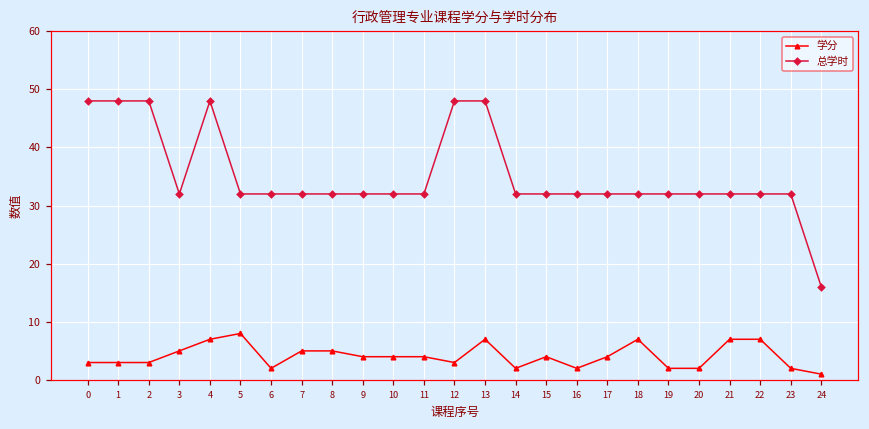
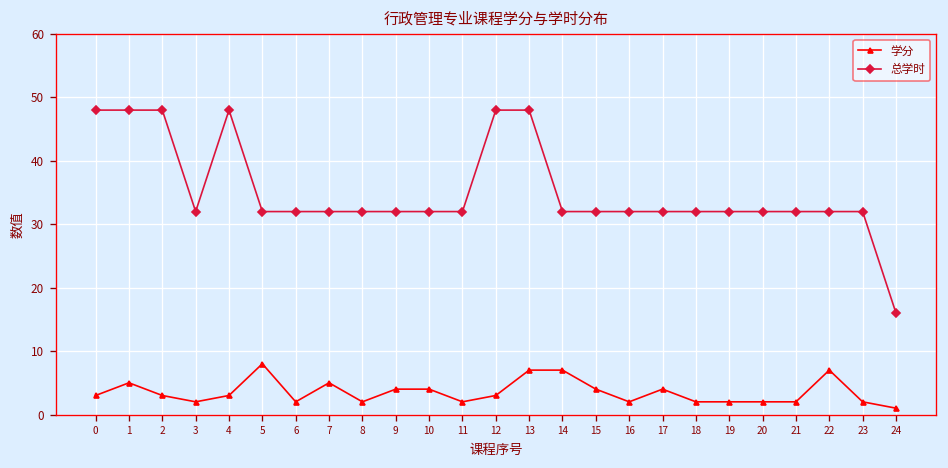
  {
    "学分": {
      "0": 3,
-     "1": 3,
+     "1": 5,
      "2": 3,
-     "3": 5,
-     "4": 7,
+     "3": 2,
+     "4": 3,
      "5": 8,
      "6": 2,
      "7": 5,
-     "8": 5,
+     "8": 2,
      "9": 4,
      "10": 4,
-     "11": 4,
+     "11": 2,
      "12": 3,
      "13": 7,
-     "14": 2,
+     "14": 7,
      "15": 4,
      "16": 2,
      "17": 4,
-     "18": 7,
+     "18": 2,
      "19": 2,
      "20": 2,
-     "21": 7,
+     "21": 2,
      "22": 7,
      "23": 2,
      "24": 1
    },
    "总学时": {
      "0": 48,
      "1": 48,
      "2": 48,
      "3": 32,
      "4": 48,
      "5": 32,
      "6": 32,
      "7": 32,
      "8": 32,
      "9": 32,
      "10": 32,
      "11": 32,
      "12": 48,
      "13": 48,
      "14": 32,
      "15": 32,
      "16": 32,
      "17": 32,
      "18": 32,
      "19": 32,
      "20": 32,
      "21": 32,
      "22": 32,
      "23": 32,
      "24": 16
    }
  }
